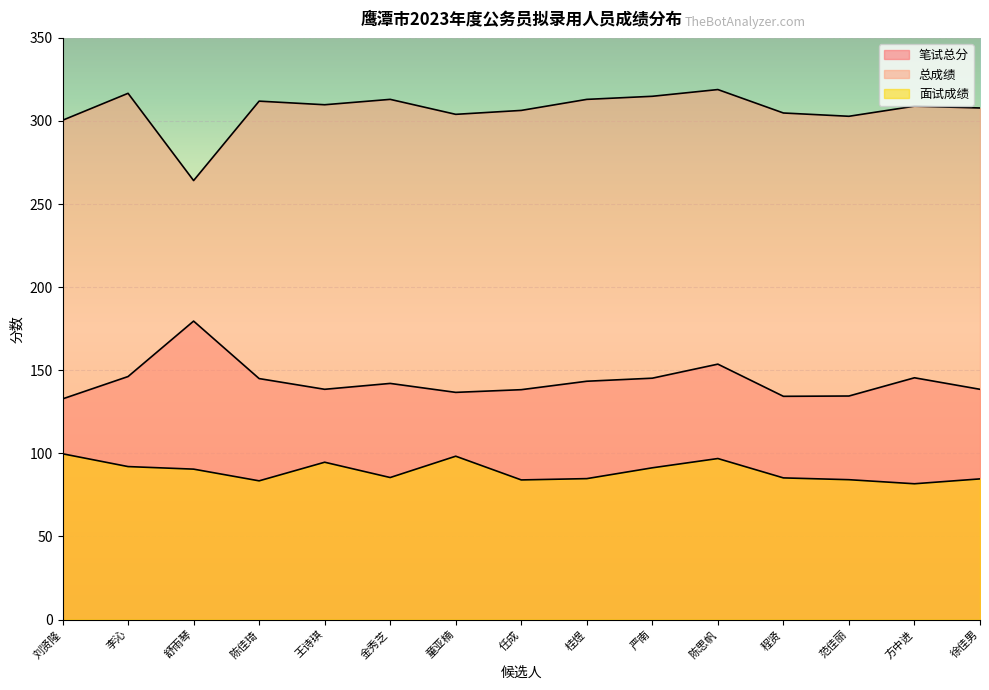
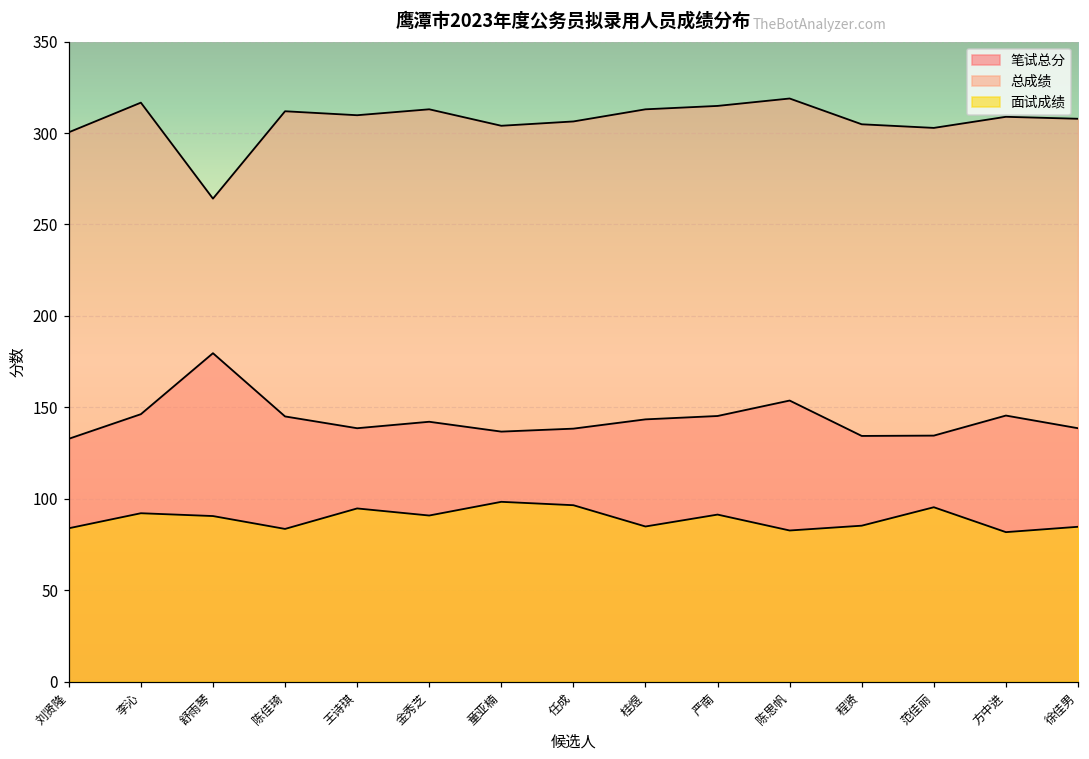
  {
    "面试成绩": {
-     "刘贤隆": 100,
+     "刘贤隆": 84,
      "李沁": 92,
      "舒雨琴": 91,
      "陈佳琦": 83,
      "王诗琪": 95,
-     "金秀芝": 85,
+     "金秀芝": 91,
      "童亚楠": 98,
-     "任成": 84,
+     "任成": 96,
      "桂煜": 85,
      "严南": 91,
-     "陈思帆": 97,
+     "陈思帆": 83,
      "程贤": 85,
-     "范佳丽": 84,
+     "范佳丽": 95,
      "方中进": 82,
      "徐佳男": 85
    }
  }
